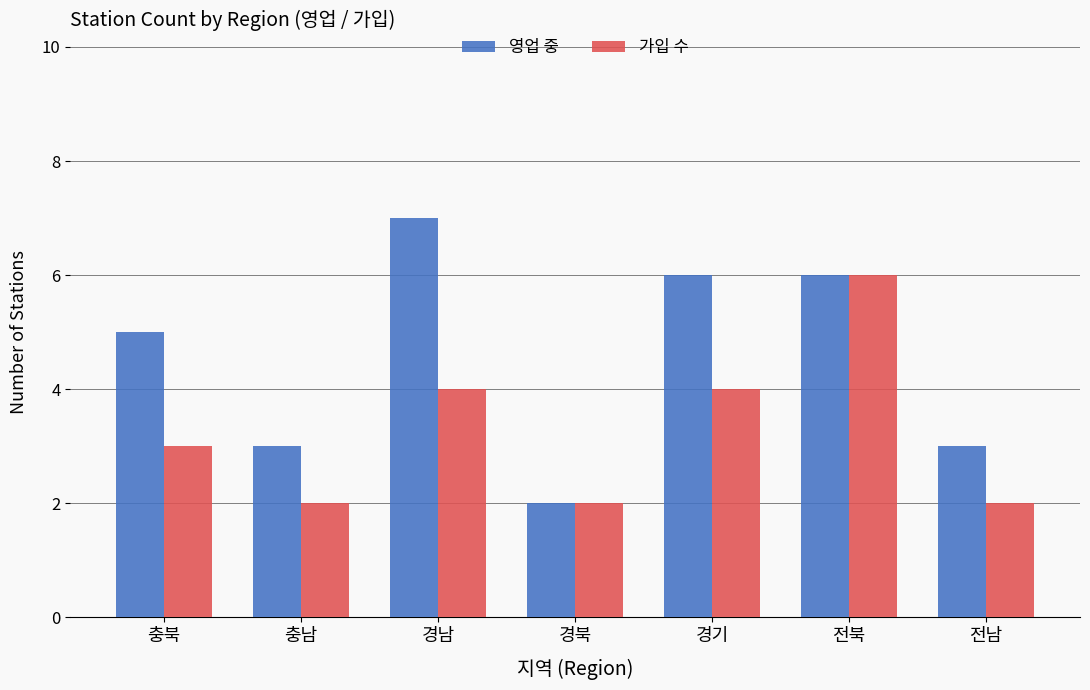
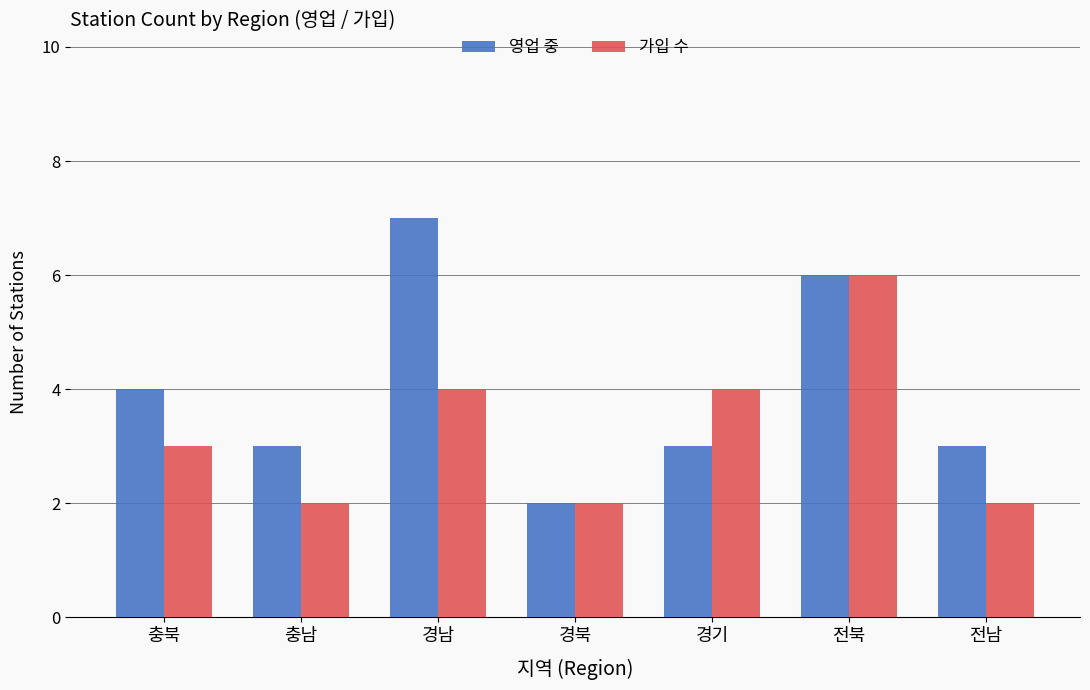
  {
    "영업 중": {
-     "충북": 5,
+     "충북": 4,
      "충남": 3,
      "경남": 7,
      "경북": 2,
-     "경기": 6,
+     "경기": 3,
      "전북": 6,
      "전남": 3
    },
    "가입 수": {
      "충북": 3,
      "충남": 2,
      "경남": 4,
      "경북": 2,
      "경기": 4,
      "전북": 6,
      "전남": 2
    }
  }
